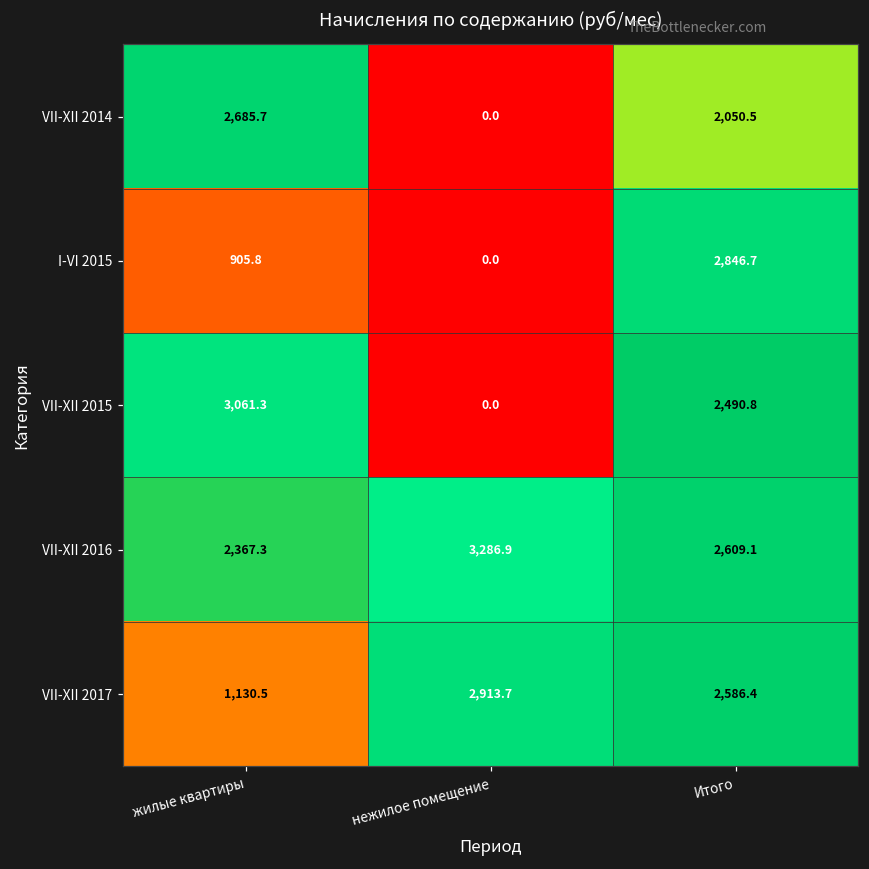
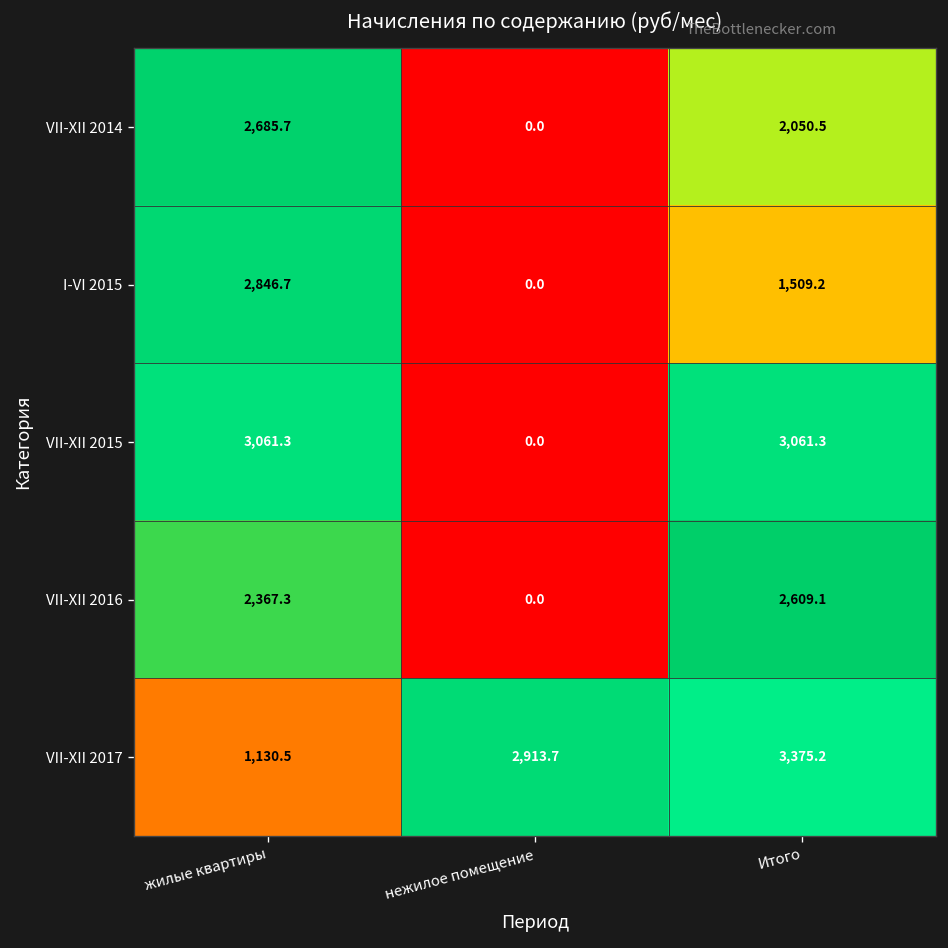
  {
    "VII-XII 2014": {
      "жилые квартиры": "2,685.7",
      "нежилое помещение": "0.0",
      "Итого": "2,050.5"
    },
    "I-VI 2015": {
-     "жилые квартиры": "905.8",
+     "жилые квартиры": "2,846.7",
      "нежилое помещение": "0.0",
-     "Итого": "2,846.7"
+     "Итого": "1,509.2"
    },
    "VII-XII 2015": {
      "жилые квартиры": "3,061.3",
      "нежилое помещение": "0.0",
-     "Итого": "2,490.8"
+     "Итого": "3,061.3"
    },
    "VII-XII 2016": {
      "жилые квартиры": "2,367.3",
-     "нежилое помещение": "3,286.9",
+     "нежилое помещение": "0.0",
      "Итого": "2,609.1"
    },
    "VII-XII 2017": {
      "жилые квартиры": "1,130.5",
      "нежилое помещение": "2,913.7",
-     "Итого": "2,586.4"
+     "Итого": "3,375.2"
    }
  }
